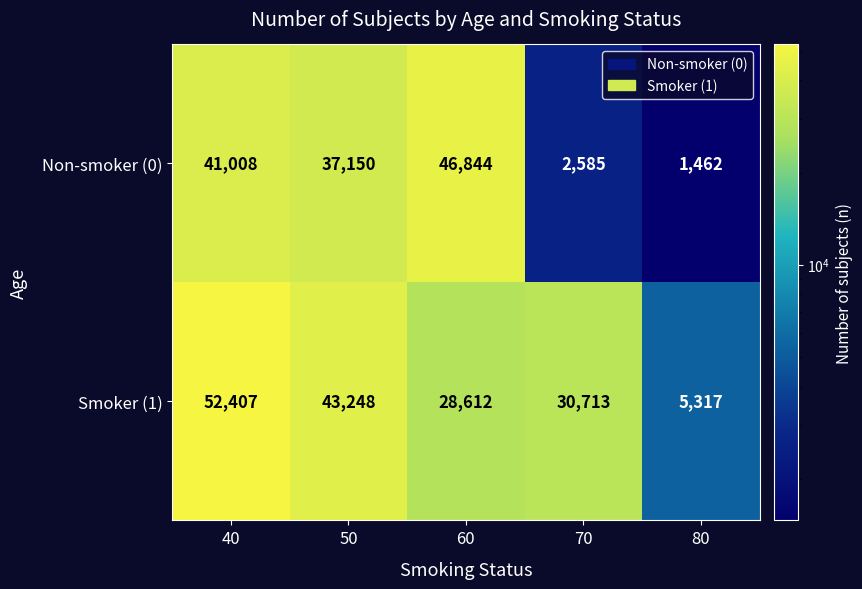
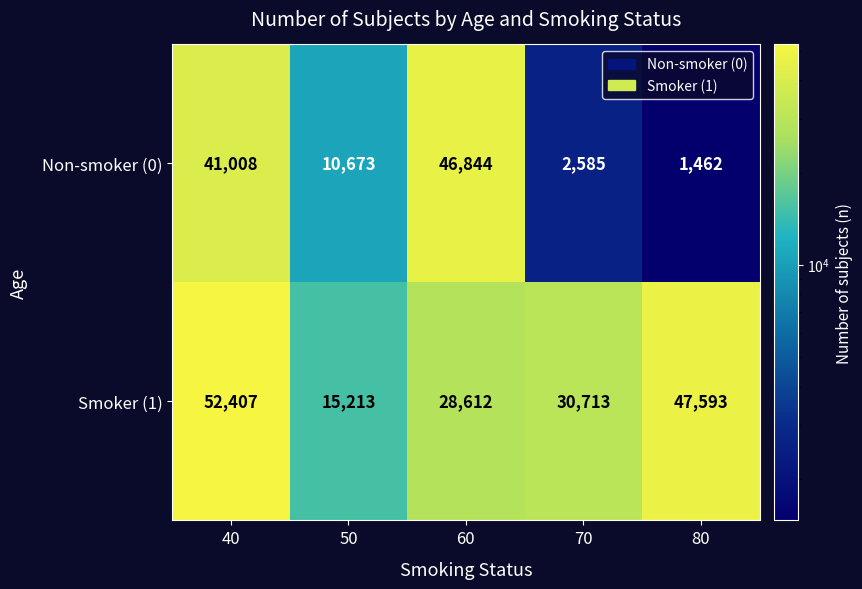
  {
    "Non-smoker (0)": {
      "40": "41,008",
-     "50": "37,150",
+     "50": "10,673",
      "60": "46,844",
      "70": "2,585",
      "80": "1,462"
    },
    "Smoker (1)": {
      "40": "52,407",
-     "50": "43,248",
+     "50": "15,213",
      "60": "28,612",
      "70": "30,713",
-     "80": "5,317"
+     "80": "47,593"
    }
  }
